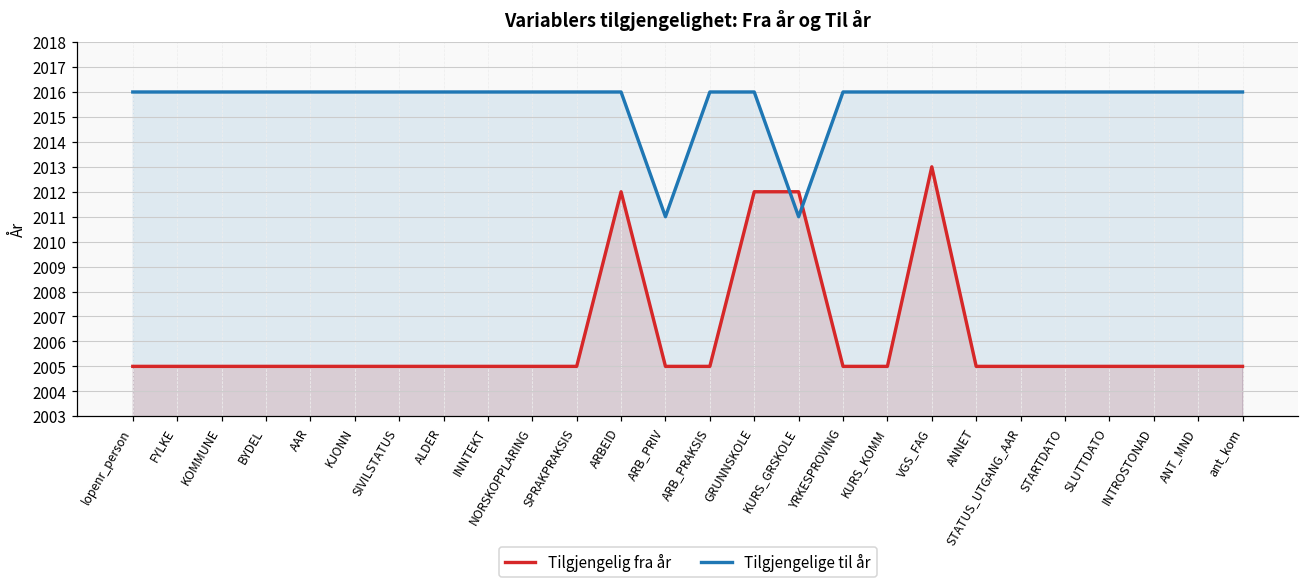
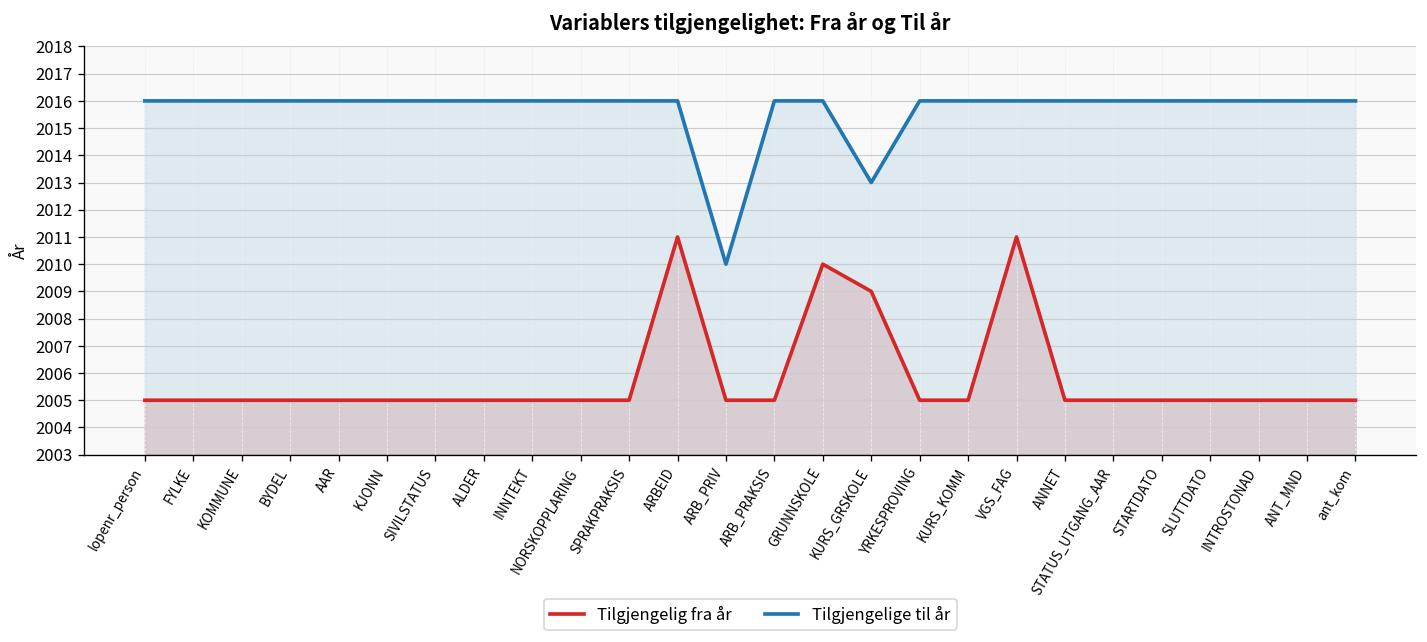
  {
    "Tilgjengelig fra år": {
      "lopenr_person": 2005,
      "FYLKE": 2005,
      "KOMMUNE": 2005,
      "BYDEL": 2005,
      "AAR": 2005,
      "KJONN": 2005,
      "SIVILSTATUS": 2005,
      "ALDER": 2005,
      "INNTEKT": 2005,
      "NORSKOPPLARING": 2005,
      "SPRAKPRAKSIS": 2005,
-     "ARBEID": 2012,
+     "ARBEID": 2011,
      "ARB_PRIV": 2005,
      "ARB_PRAKSIS": 2005,
-     "GRUNNSKOLE": 2012,
-     "KURS_GRSKOLE": 2012,
+     "GRUNNSKOLE": 2010,
+     "KURS_GRSKOLE": 2009,
      "YRKESPROVING": 2005,
      "KURS_KOMM": 2005,
-     "VGS_FAG": 2013,
+     "VGS_FAG": 2011,
      "ANNET": 2005,
      "STATUS_UTGANG_AAR": 2005,
      "STARTDATO": 2005,
      "SLUTTDATO": 2005,
      "INTROSTONAD": 2005,
      "ANT_MND": 2005,
      "ant_kom": 2005
    },
    "Tilgjengelige til år": {
      "lopenr_person": 2016,
      "FYLKE": 2016,
      "KOMMUNE": 2016,
      "BYDEL": 2016,
      "AAR": 2016,
      "KJONN": 2016,
      "SIVILSTATUS": 2016,
      "ALDER": 2016,
      "INNTEKT": 2016,
      "NORSKOPPLARING": 2016,
      "SPRAKPRAKSIS": 2016,
      "ARBEID": 2016,
-     "ARB_PRIV": 2011,
+     "ARB_PRIV": 2010,
      "ARB_PRAKSIS": 2016,
      "GRUNNSKOLE": 2016,
-     "KURS_GRSKOLE": 2011,
+     "KURS_GRSKOLE": 2013,
      "YRKESPROVING": 2016,
      "KURS_KOMM": 2016,
      "VGS_FAG": 2016,
      "ANNET": 2016,
      "STATUS_UTGANG_AAR": 2016,
      "STARTDATO": 2016,
      "SLUTTDATO": 2016,
      "INTROSTONAD": 2016,
      "ANT_MND": 2016,
      "ant_kom": 2016
    }
  }
